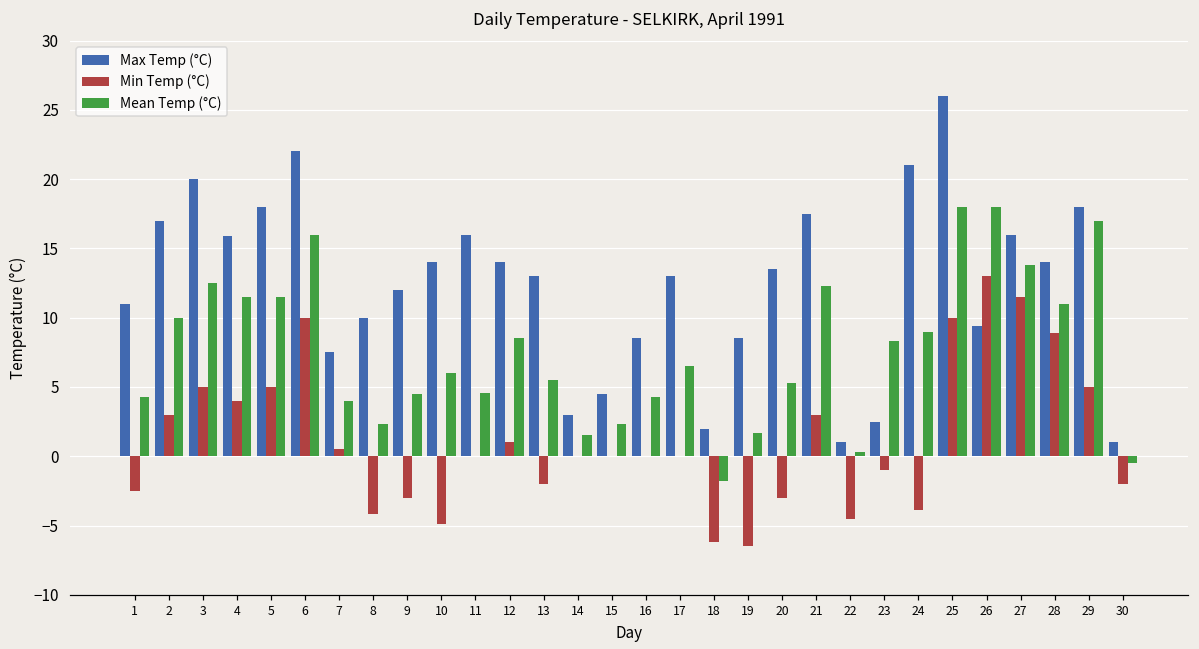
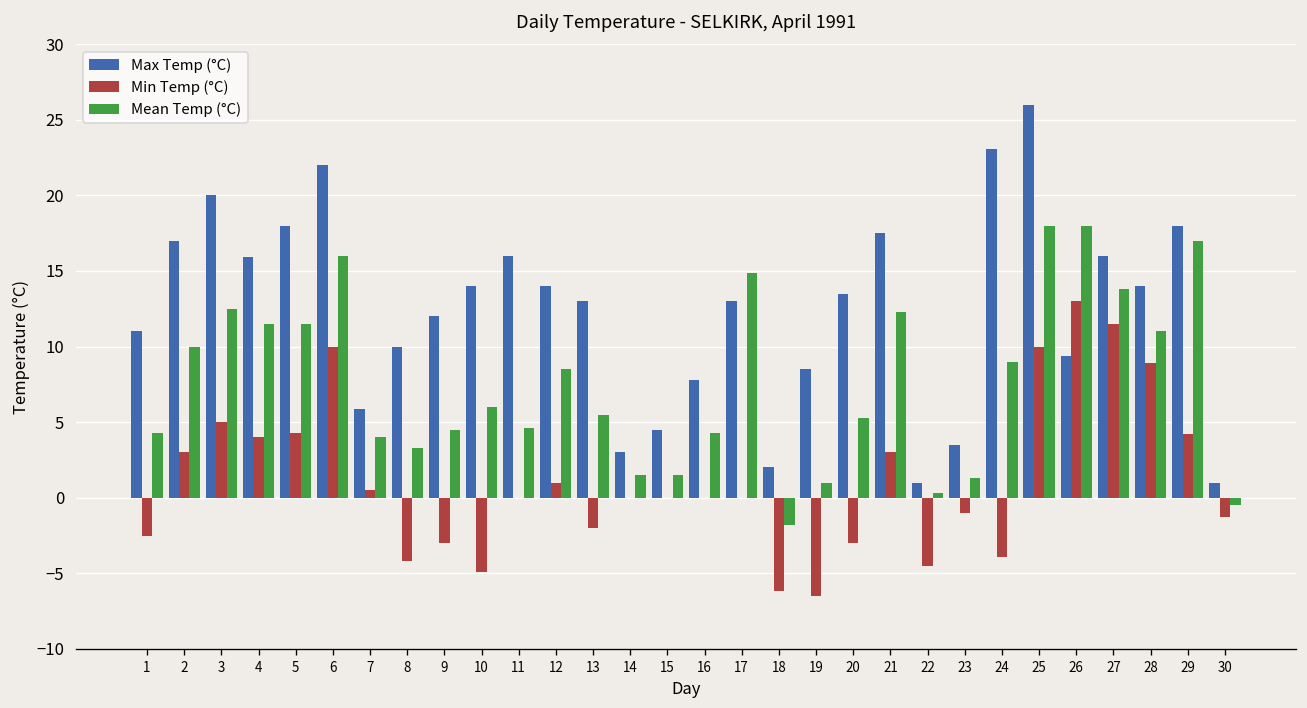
  {
    "Max Temp (°C)": {
      "1": 11.0,
      "2": 17.0,
      "3": 20.0,
      "4": 15.9,
      "5": 18.0,
      "6": 22.0,
-     "7": 7.5,
+     "7": 5.9,
      "8": 10.0,
      "9": 12.0,
      "10": 14.0,
      "11": 16.0,
      "12": 14.0,
      "13": 13.0,
      "14": 3.0,
      "15": 4.5,
-     "16": 8.5,
+     "16": 7.8,
      "17": 13.0,
      "18": 2.0,
      "19": 8.5,
      "20": 13.5,
      "21": 17.5,
      "22": 1.0,
-     "23": 2.5,
-     "24": 21.0,
+     "23": 3.5,
+     "24": 23.1,
      "25": 26.0,
      "26": 9.4,
      "27": 16.0,
      "28": 14.0,
      "29": 18.0,
      "30": 1.0
    },
    "Min Temp (°C)": {
      "1": -2.5,
      "2": 3.0,
      "3": 5.0,
      "4": 4.0,
-     "5": 5.0,
+     "5": 4.3,
      "6": 10.0,
      "7": 0.5,
      "8": -4.2,
      "9": -3.0,
      "10": -4.9,
      "11": 0.0,
      "12": 1.0,
      "13": -2.0,
      "14": 0.0,
      "15": 0.0,
      "16": 0.0,
      "17": 0.0,
      "18": -6.2,
      "19": -6.5,
      "20": -3.0,
      "21": 3.0,
      "22": -4.5,
      "23": -1.0,
      "24": -3.9,
      "25": 10.0,
      "26": 13.0,
      "27": 11.5,
      "28": 8.9,
-     "29": 5.0,
-     "30": -2.0
+     "29": 4.2,
+     "30": -1.3
    },
    "Mean Temp (°C)": {
      "1": 4.3,
      "2": 10.0,
      "3": 12.5,
      "4": 11.5,
      "5": 11.5,
      "6": 16.0,
      "7": 4.0,
-     "8": 2.3,
+     "8": 3.3,
      "9": 4.5,
      "10": 6.0,
      "11": 4.6,
      "12": 8.5,
      "13": 5.5,
      "14": 1.5,
-     "15": 2.3,
+     "15": 1.5,
      "16": 4.3,
-     "17": 6.5,
+     "17": 14.9,
      "18": -1.8,
-     "19": 1.7,
+     "19": 1.0,
      "20": 5.3,
      "21": 12.3,
      "22": 0.3,
-     "23": 8.3,
+     "23": 1.3,
      "24": 9.0,
      "25": 18.0,
      "26": 18.0,
      "27": 13.8,
      "28": 11.0,
      "29": 17.0,
      "30": -0.5
    }
  }
